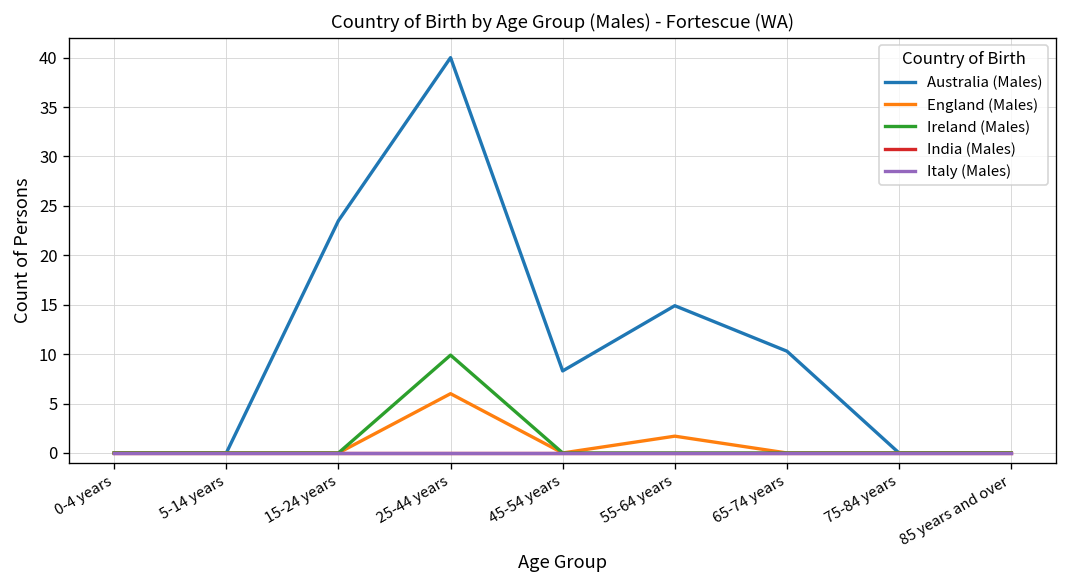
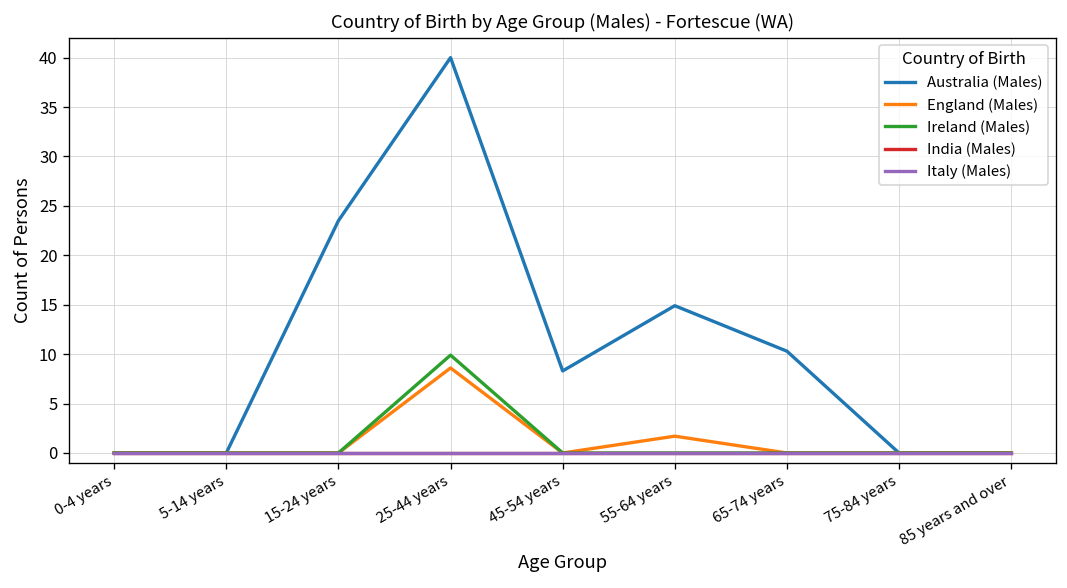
  {
    "Australia (Males)": {
      "15-24 years": 24,
      "25-44 years": 40,
      "45-54 years": 8,
      "55-64 years": 15,
      "65-74 years": 10
    },
    "England (Males)": {
-     "25-44 years": 6,
+     "25-44 years": 9,
      "55-64 years": 2
    },
    "Ireland (Males)": {
      "25-44 years": 10
    },
    "Italy (Males)": {
      "25-44 years": 0
    }
  }
